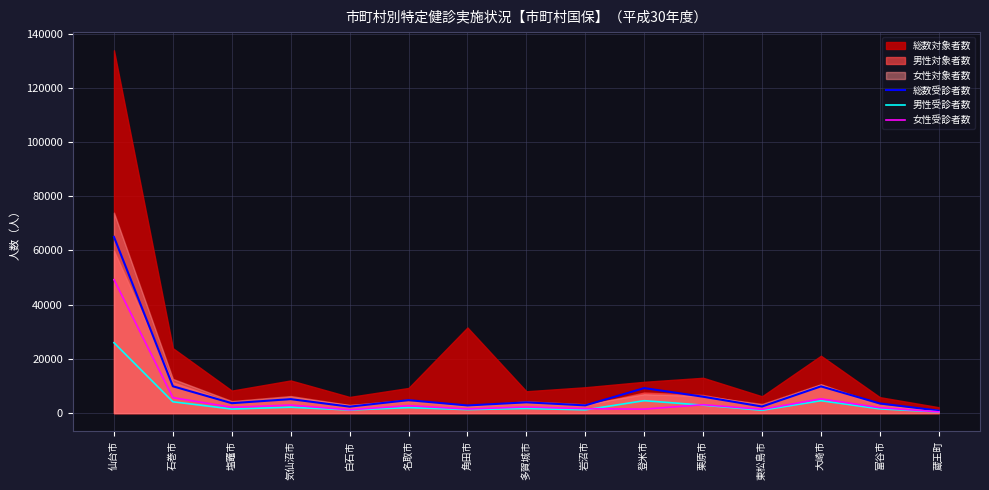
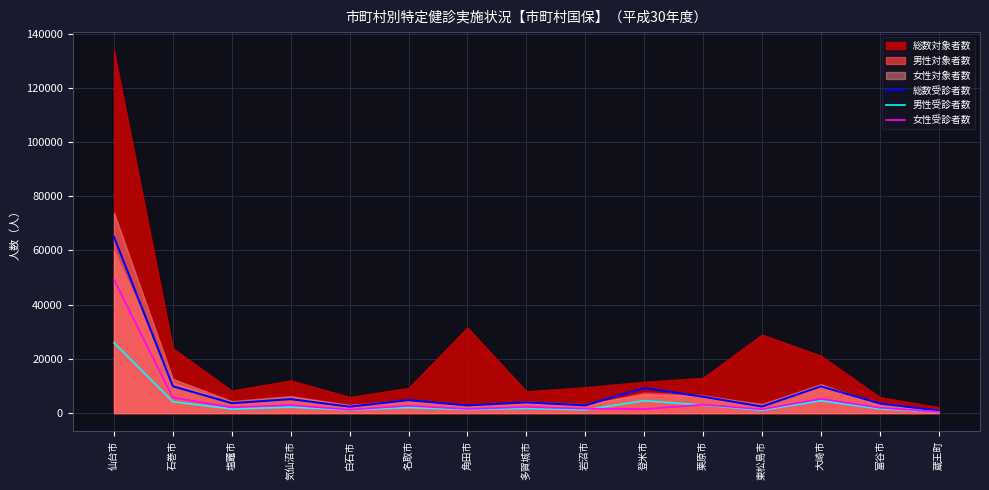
  {
    "総数受診者数": {
      "仙台市": 65000,
      "石巻市": 10000,
      "登米市": 9000
    },
    "総数対象者数": {
      "仙台市": 134000,
      "石巻市": 24000,
      "塩竈市": 8000,
      "気仙沼市": 12000,
      "白石市": 6000,
      "名取市": 9000,
      "角田市": 32000,
      "多賀城市": 8000,
      "岩沼市": 10000,
      "登米市": 12000,
      "栗原市": 13000,
-     "東松島市": 6000,
+     "東松島市": 29000,
      "大崎市": 21000,
      "富谷市": 6000,
      "蔵王町": 2000
    },
    "男性受診者数": {
      "仙台市": 26000,
      "石巻市": 4000,
      "登米市": 5000
    },
    "男性対象者数": {
      "仙台市": 60000,
      "石巻市": 11000
    },
    "女性受診者数": {
      "仙台市": 49000,
      "石巻市": 6000,
      "登米市": 1000
    },
    "女性対象者数": {
      "仙台市": 74000,
      "石巻市": 13000
    }
  }
